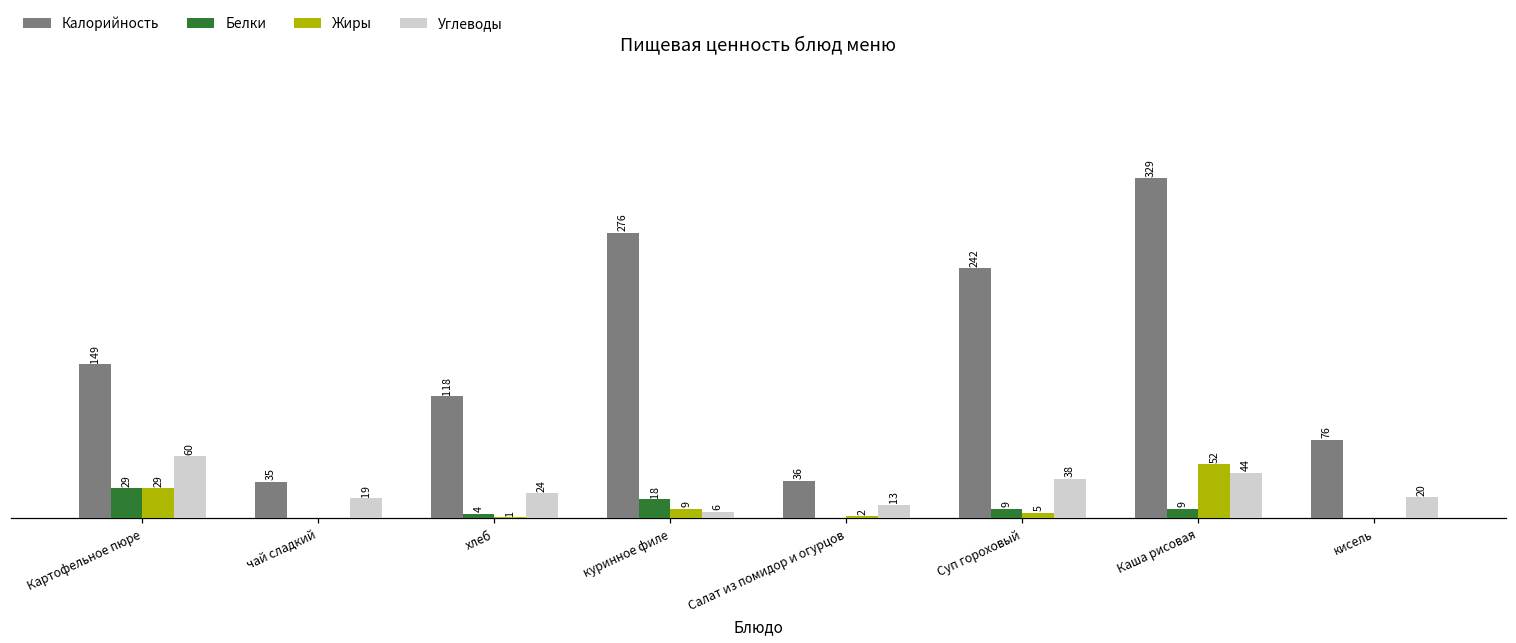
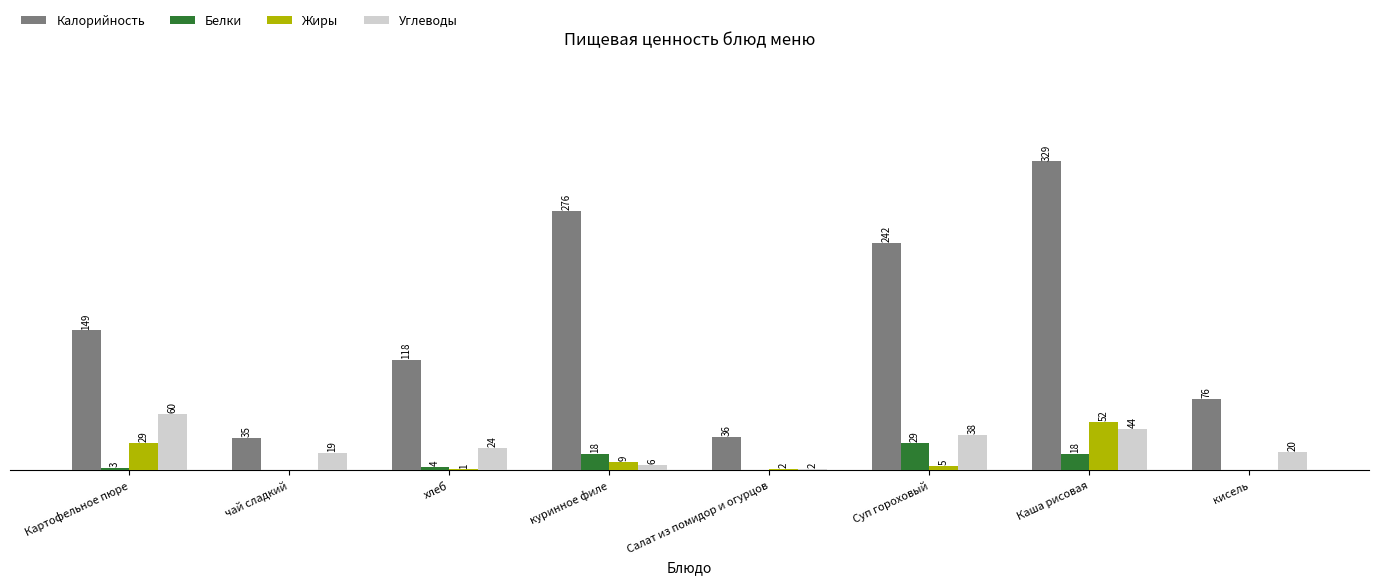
  {
    "Калорийность": {
      "Картофельное пюре": 149,
      "чай сладкий": 35,
      "хлеб": 118,
      "куринное филе": 276,
      "Салат из помидор и огурцов": 36,
      "Суп гороховый": 242,
      "Каша рисовая": 329,
      "кисель": 76
    },
    "Белки": {
-     "Картофельное пюре": 29,
+     "Картофельное пюре": 3,
      "хлеб": 4,
      "куринное филе": 18,
-     "Суп гороховый": 9,
-     "Каша рисовая": 9
+     "Суп гороховый": 29,
+     "Каша рисовая": 18
    },
    "Жиры": {
      "Картофельное пюре": 29,
      "хлеб": 1,
      "куринное филе": 9,
      "Салат из помидор и огурцов": 2,
      "Суп гороховый": 5,
      "Каша рисовая": 52
    },
    "Углеводы": {
      "Картофельное пюре": 60,
      "чай сладкий": 19,
      "хлеб": 24,
      "куринное филе": 6,
-     "Салат из помидор и огурцов": 13,
+     "Салат из помидор и огурцов": 2,
      "Суп гороховый": 38,
      "Каша рисовая": 44,
      "кисель": 20
    }
  }
